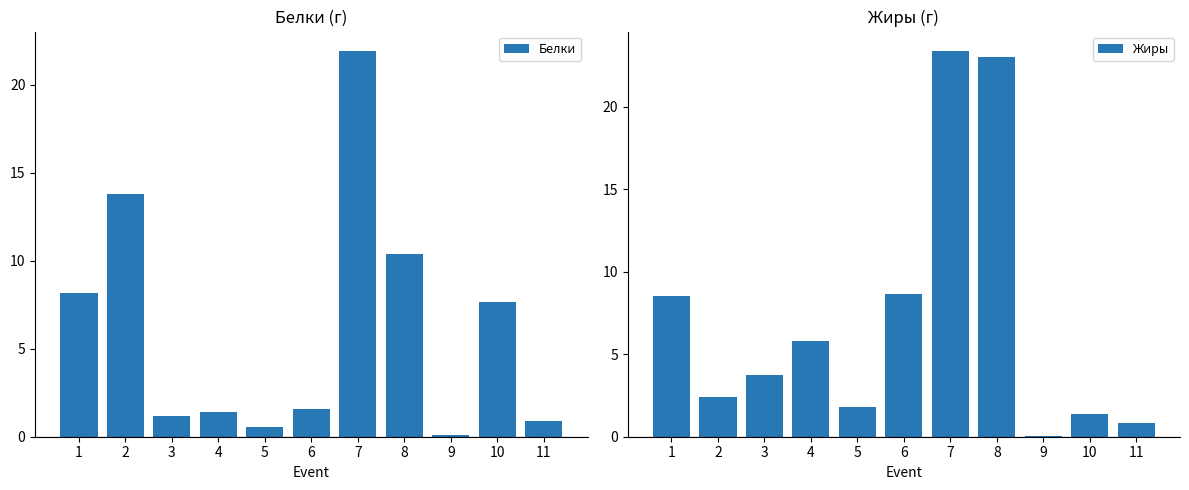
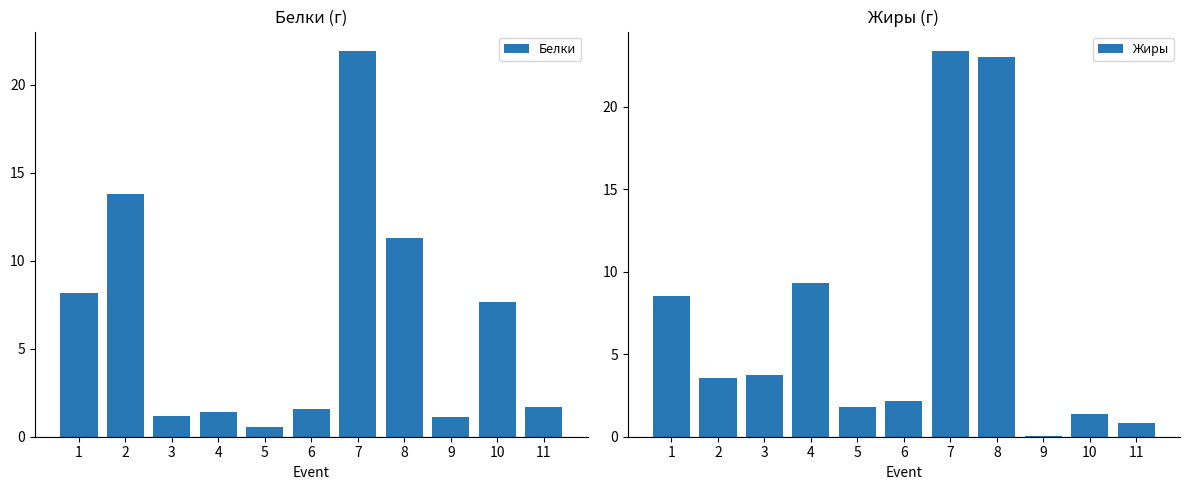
  {
    "Белки (г)": {
      "1": 8.2,
      "2": 13.8,
      "3": 1.2,
      "4": 1.4,
      "5": 0.6,
      "6": 1.6,
      "7": 21.9,
-     "8": 10.4,
-     "9": 0.1,
+     "8": 11.3,
+     "9": 1.1,
      "10": 7.6,
-     "11": 0.9
+     "11": 1.7
    },
    "Жиры (г)": {
      "1": 8.5,
-     "2": 2.4,
+     "2": 3.5,
      "3": 3.7,
-     "4": 5.8,
+     "4": 9.3,
      "5": 1.8,
-     "6": 8.6,
+     "6": 2.2,
      "7": 23.4,
      "8": 23.0,
      "10": 1.4,
      "11": 0.8
    }
  }
